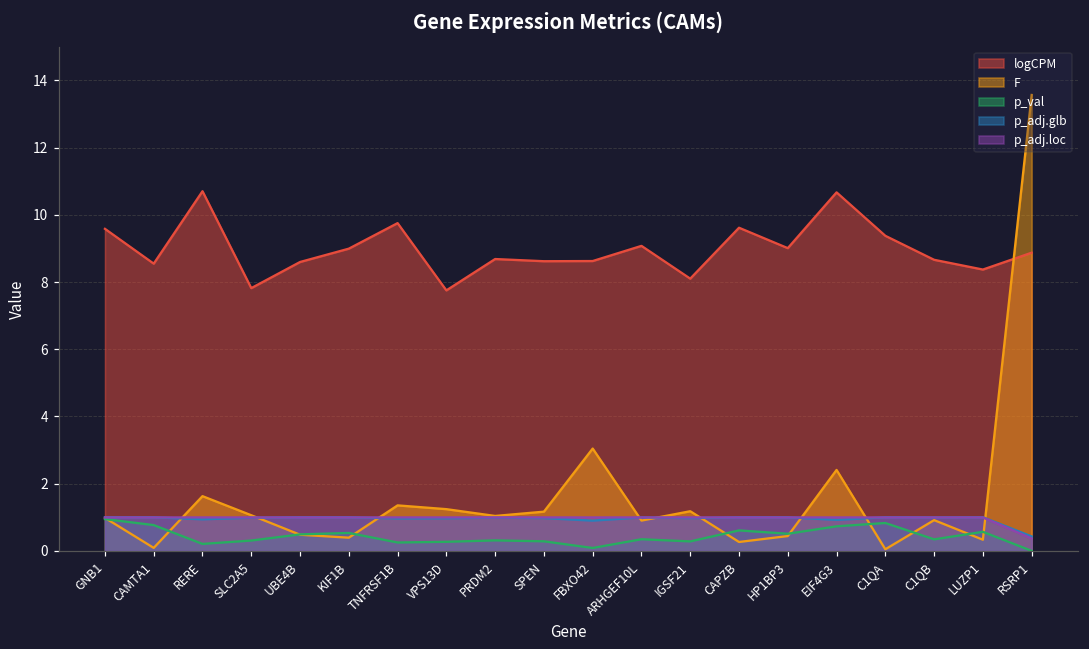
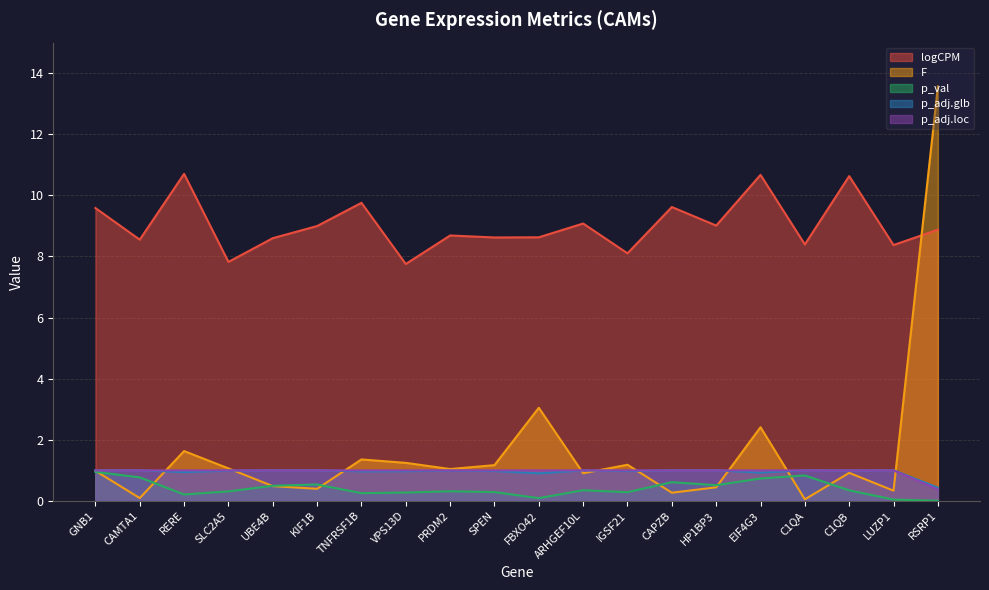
  {
    "logCPM": {
      "GNB1": 9.6,
      "CAMTA1": 8.5,
      "RERE": 10.7,
      "SLC2A5": 7.8,
      "UBE4B": 8.6,
      "KIF1B": 9.0,
      "TNFRSF1B": 9.8,
      "VPS13D": 7.8,
      "PRDM2": 8.7,
      "SPEN": 8.6,
      "FBXO42": 8.6,
      "ARHGEF10L": 9.1,
      "IGSF21": 8.1,
      "CAPZB": 9.6,
      "HP1BP3": 9.0,
      "EIF4G3": 10.7,
-     "C1QA": 9.4,
-     "C1QB": 8.7,
+     "C1QA": 8.4,
+     "C1QB": 10.6,
      "LUZP1": 8.4,
      "RSRP1": 8.9
    },
    "F": {
      "CAMTA1": 0.1,
      "RERE": 1.6,
      "KIF1B": 0.4,
      "TNFRSF1B": 1.4,
      "VPS13D": 1.2,
      "SPEN": 1.2,
      "FBXO42": 3.0,
      "ARHGEF10L": 0.9,
      "IGSF21": 1.2,
      "CAPZB": 0.3,
      "EIF4G3": 2.4,
      "C1QA": 0.0,
      "LUZP1": 0.3
    },
    "p_val": {
      "CAMTA1": 0.8,
      "RERE": 0.2,
      "SLC2A5": 0.3,
      "KIF1B": 0.5,
      "TNFRSF1B": 0.2,
      "VPS13D": 0.3,
      "PRDM2": 0.3,
      "SPEN": 0.3,
      "FBXO42": 0.1,
      "ARHGEF10L": 0.3,
      "IGSF21": 0.3,
      "CAPZB": 0.6,
      "EIF4G3": 0.7,
      "C1QA": 0.8,
      "C1QB": 0.3,
-     "LUZP1": 0.6,
+     "LUZP1": 0.0,
      "RSRP1": 0.0
    },
    "p_adj.glb": {
      "FBXO42": 0.9
    },
    "p_adj.loc": {
      "FBXO42": 1.0
    }
  }
